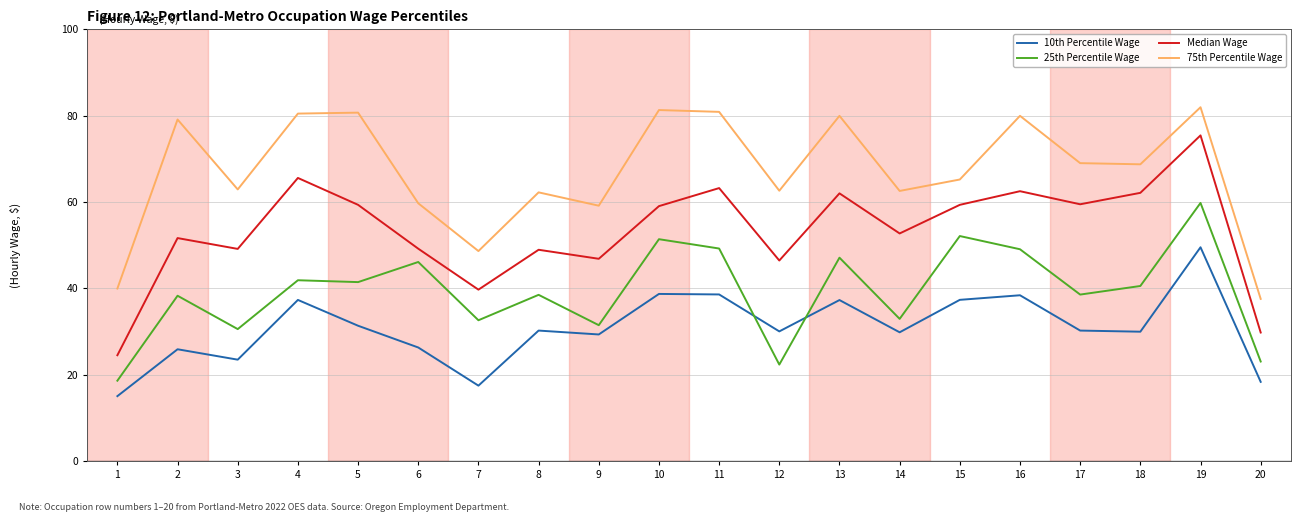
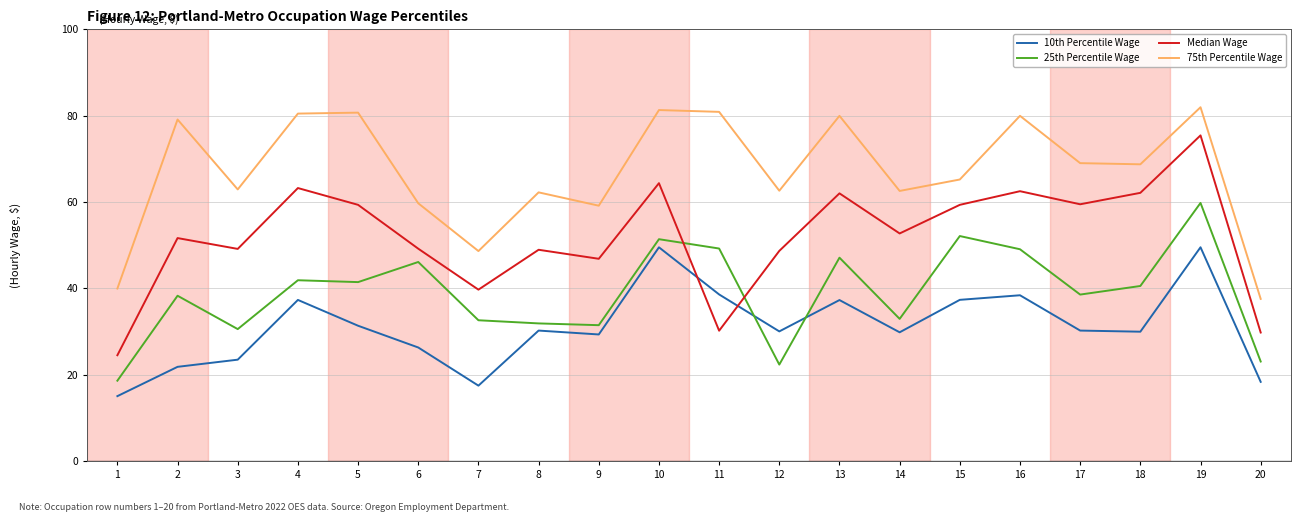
  {
    "10th Percentile Wage": {
      "1": 15,
-     "2": 26,
+     "2": 22,
      "3": 23,
      "4": 37,
      "5": 31,
      "6": 26,
      "7": 17,
      "8": 30,
      "9": 29,
-     "10": 39,
+     "10": 50,
      "11": 39,
      "12": 30,
      "13": 37,
      "14": 30,
      "15": 37,
      "16": 38,
      "17": 30,
      "18": 30,
      "19": 50,
      "20": 18
    },
    "25th Percentile Wage": {
      "1": 19,
      "2": 38,
      "3": 31,
      "4": 42,
      "5": 41,
      "6": 46,
      "7": 33,
-     "8": 38,
+     "8": 32,
      "9": 31,
      "10": 51,
      "11": 49,
      "12": 22,
      "13": 47,
      "14": 33,
      "15": 52,
      "16": 49,
      "17": 39,
      "18": 41,
      "19": 60,
      "20": 23
    },
    "Median Wage": {
      "1": 25,
      "2": 52,
      "3": 49,
-     "4": 66,
+     "4": 63,
      "5": 59,
      "6": 49,
      "7": 40,
      "8": 49,
      "9": 47,
-     "10": 59,
-     "11": 63,
-     "12": 46,
+     "10": 64,
+     "11": 30,
+     "12": 49,
      "13": 62,
      "14": 53,
      "15": 59,
      "16": 63,
      "17": 59,
      "18": 62,
      "19": 75,
      "20": 30
    },
    "75th Percentile Wage": {
      "1": 40,
      "2": 79,
      "3": 63,
      "4": 80,
      "5": 81,
      "6": 60,
      "7": 49,
      "8": 62,
      "9": 59,
      "10": 81,
      "11": 81,
      "12": 63,
      "13": 80,
      "14": 63,
      "15": 65,
      "16": 80,
      "17": 69,
      "18": 69,
      "19": 82,
      "20": 38
    }
  }
